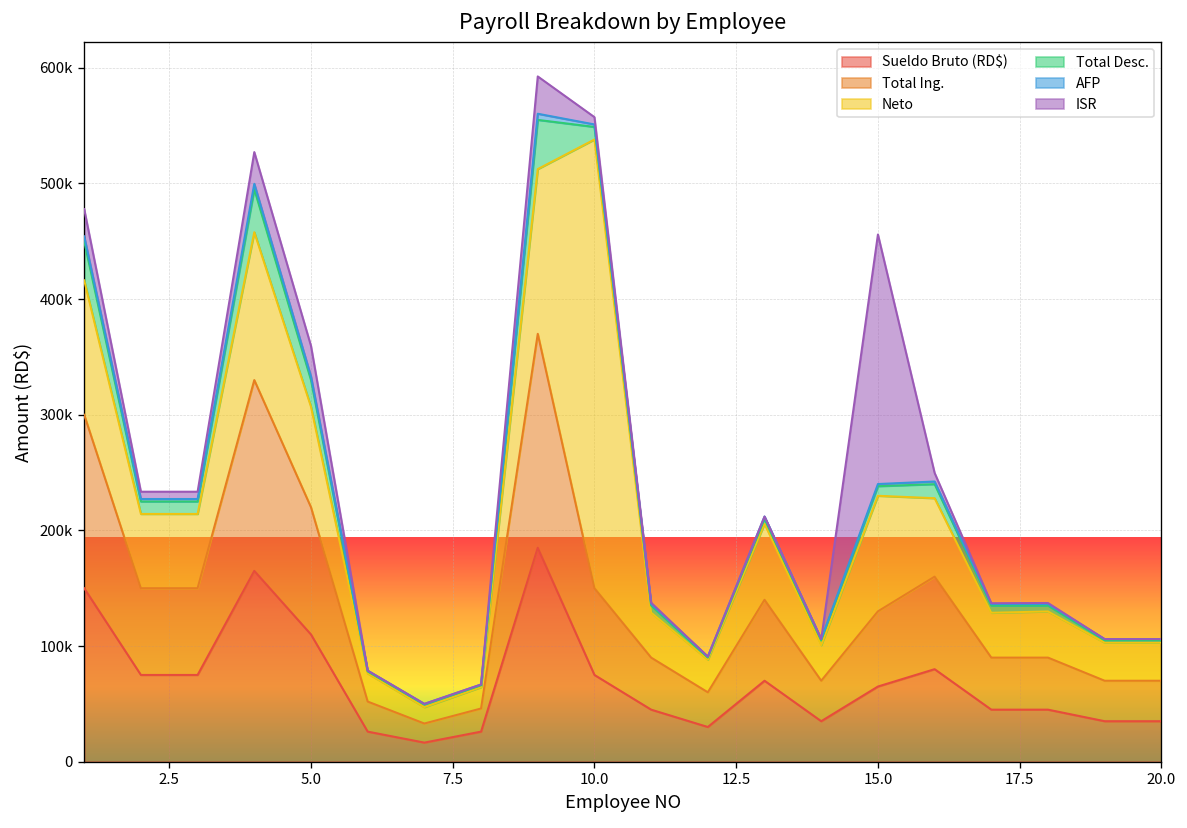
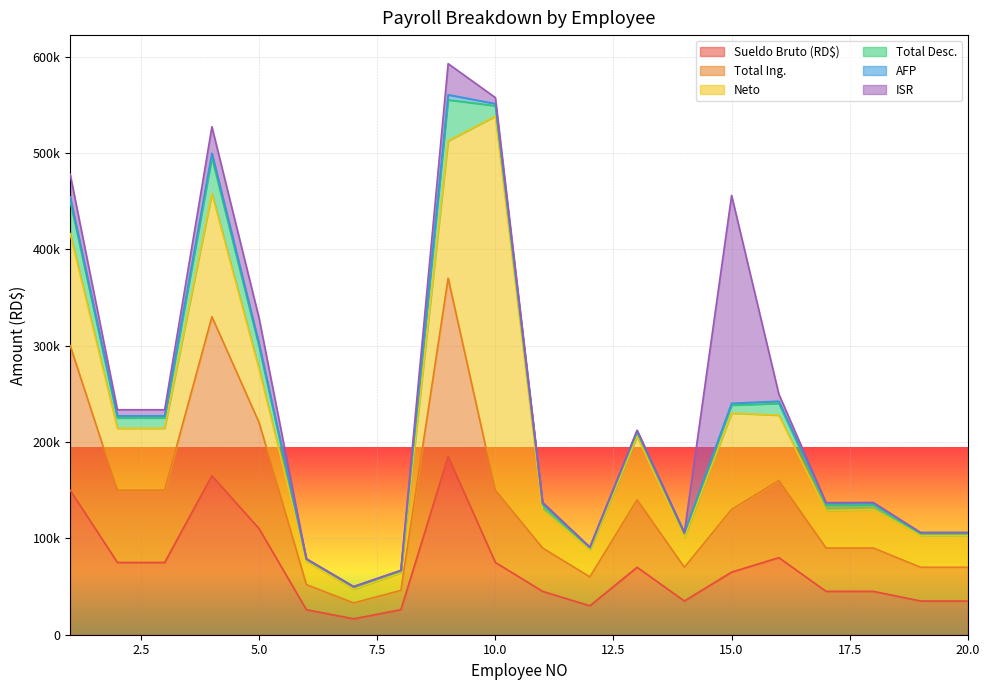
  {
    "Neto": {
-     "5.0": 90000,
+     "5.0": 60000,
      "10.0": 390000,
      "15.0": 100000
    },
    "Total Desc.": {
      "5.0": 20000
    },
    "AFP": {
      "5.0": 0
    },
    "ISR": {
      "5.0": 30000,
      "10.0": 10000,
      "15.0": 220000
    }
  }
